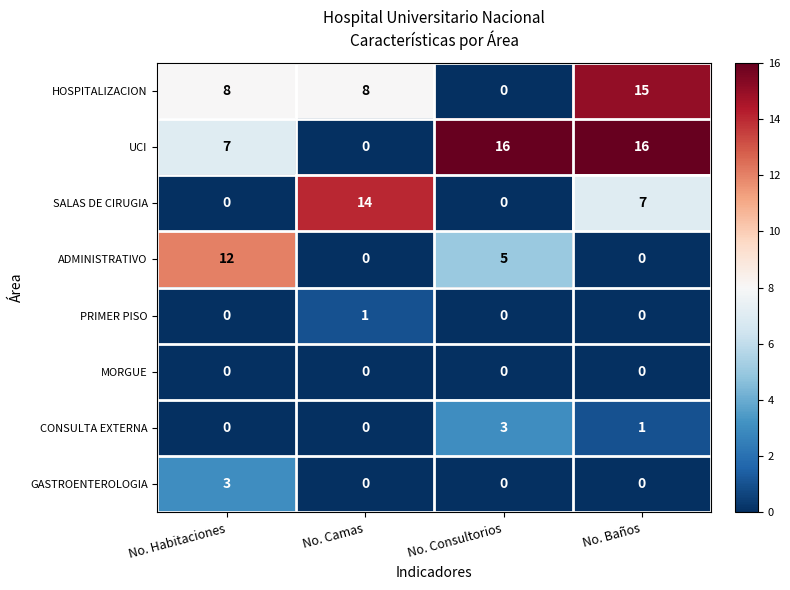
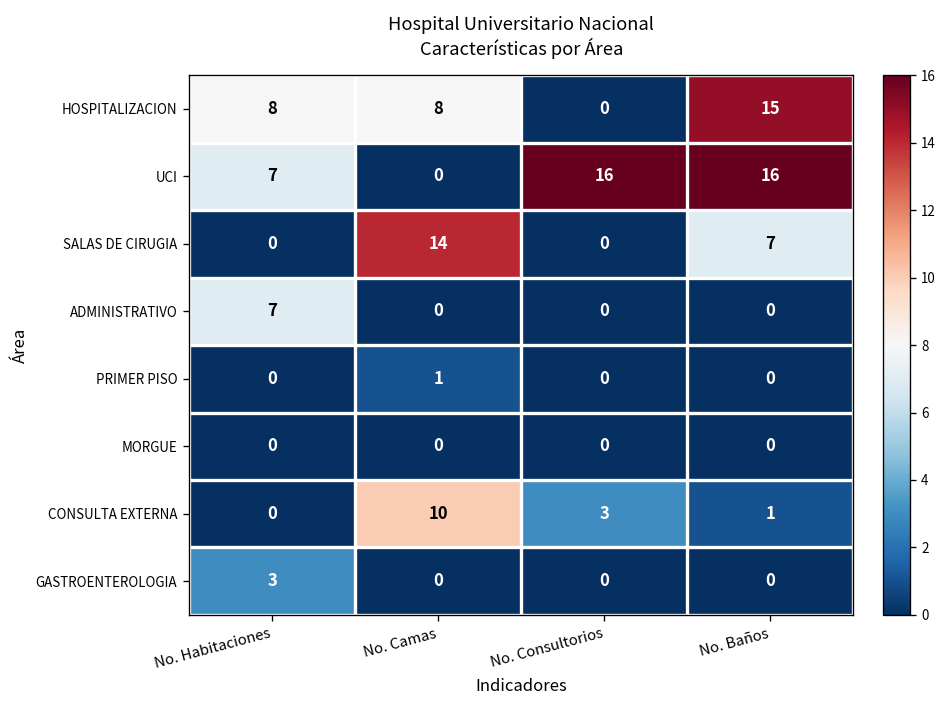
  {
    "HOSPITALIZACION": {
      "No. Habitaciones": 8,
      "No. Camas": 8,
      "No. Consultorios": 0,
      "No. Baños": 15
    },
    "UCI": {
      "No. Habitaciones": 7,
      "No. Camas": 0,
      "No. Consultorios": 16,
      "No. Baños": 16
    },
    "SALAS DE CIRUGIA": {
      "No. Habitaciones": 0,
      "No. Camas": 14,
      "No. Consultorios": 0,
      "No. Baños": 7
    },
    "ADMINISTRATIVO": {
-     "No. Habitaciones": 12,
+     "No. Habitaciones": 7,
      "No. Camas": 0,
-     "No. Consultorios": 5,
+     "No. Consultorios": 0,
      "No. Baños": 0
    },
    "PRIMER PISO": {
      "No. Habitaciones": 0,
      "No. Camas": 1,
      "No. Consultorios": 0,
      "No. Baños": 0
    },
    "MORGUE": {
      "No. Habitaciones": 0,
      "No. Camas": 0,
      "No. Consultorios": 0,
      "No. Baños": 0
    },
    "CONSULTA EXTERNA": {
      "No. Habitaciones": 0,
-     "No. Camas": 0,
+     "No. Camas": 10,
      "No. Consultorios": 3,
      "No. Baños": 1
    },
    "GASTROENTEROLOGIA": {
      "No. Habitaciones": 3,
      "No. Camas": 0,
      "No. Consultorios": 0,
      "No. Baños": 0
    }
  }
